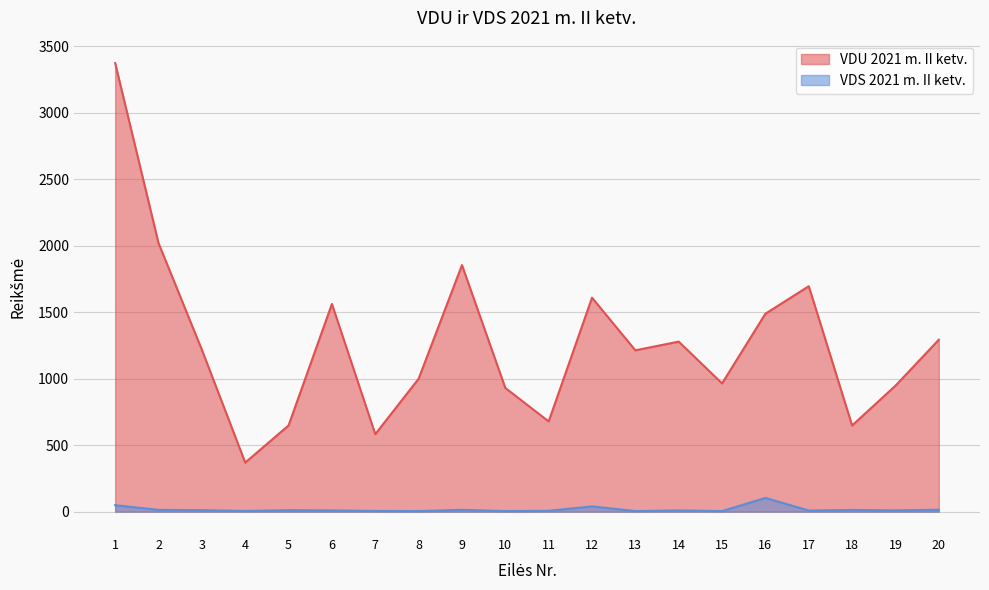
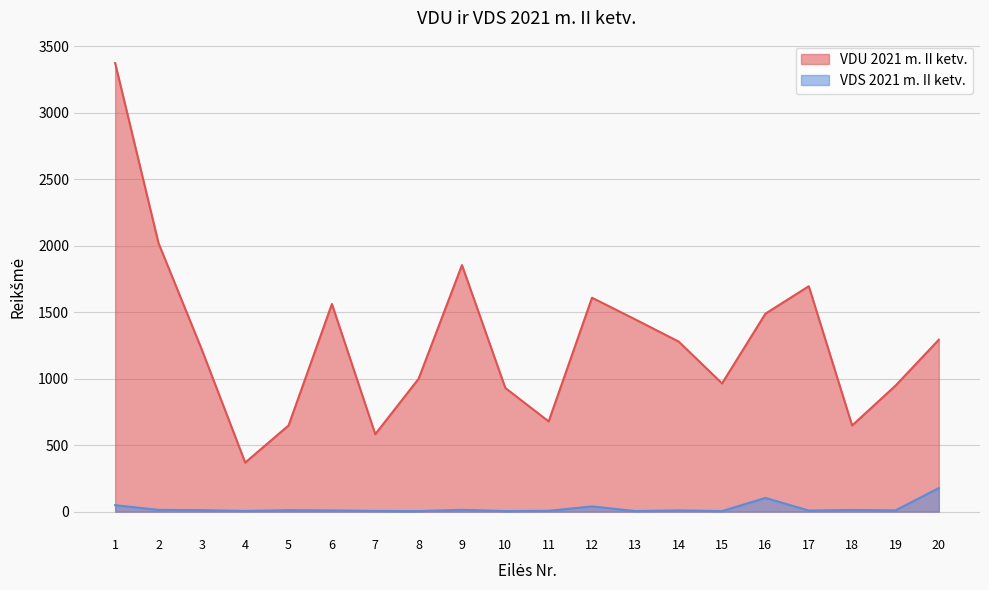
  {
    "VDU 2021 m. II ketv.": {
      "1": 3370,
      "2": 2020,
      "3": 1220,
      "4": 370,
      "5": 650,
      "6": 1560,
      "7": 580,
      "8": 1000,
      "9": 1850,
      "10": 930,
      "11": 680,
      "12": 1610,
-     "13": 1210,
+     "13": 1440,
      "14": 1280,
      "15": 960,
      "16": 1490,
      "17": 1690,
      "18": 650,
      "19": 950,
      "20": 1290
    },
    "VDS 2021 m. II ketv.": {
      "1": 50,
      "2": 10,
      "3": 10,
      "4": 10,
      "5": 10,
      "6": 10,
      "7": 10,
      "8": 0,
      "9": 10,
      "10": 0,
      "11": 10,
      "12": 40,
      "13": 0,
      "14": 10,
      "15": 0,
      "16": 100,
      "17": 10,
      "18": 10,
      "19": 10,
-     "20": 10
+     "20": 180
    }
  }
